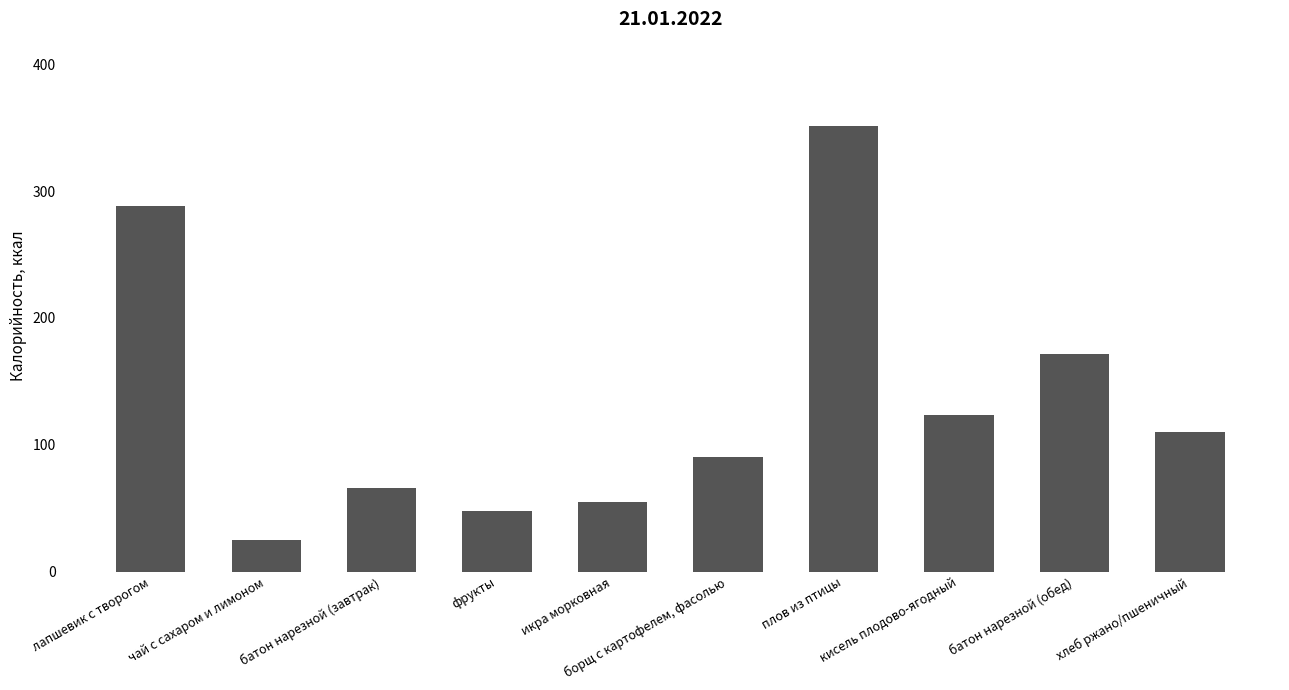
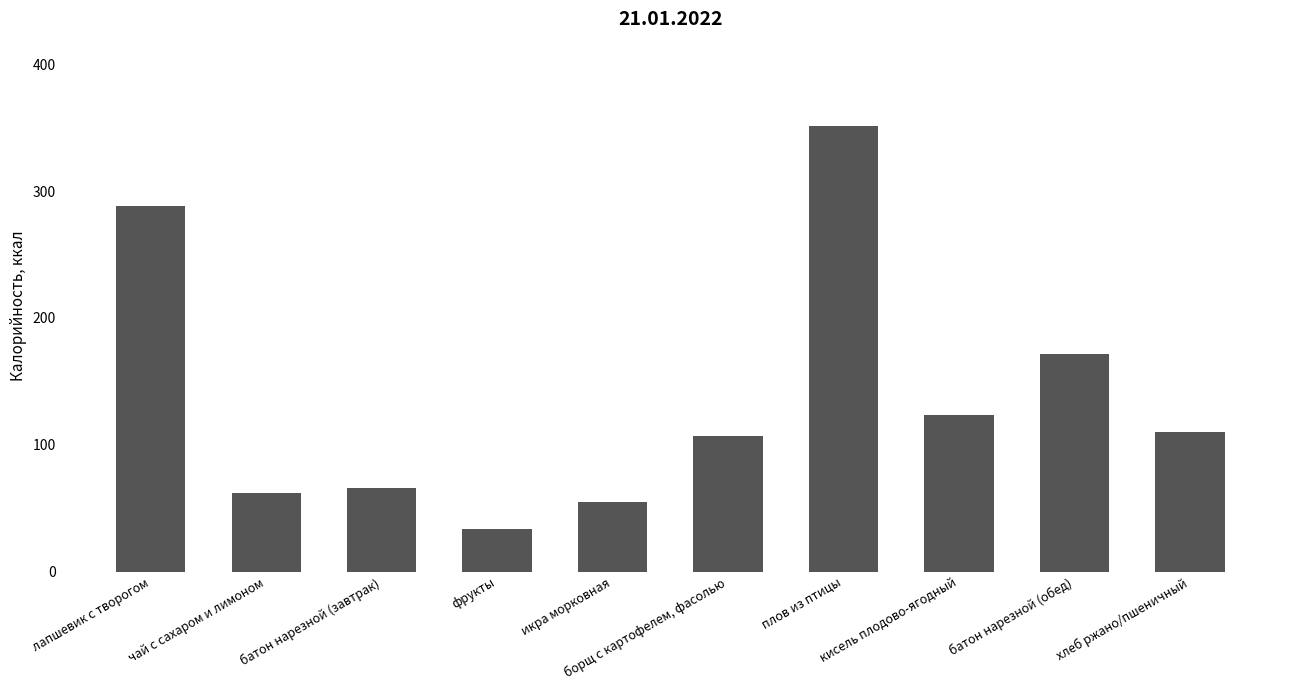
  {
    "лапшевик с творогом": 289,
-   "чай с сахаром и лимоном": 25,
+   "чай с сахаром и лимоном": 62,
    "батон нарезной (завтрак)": 66,
-   "фрукты": 48,
+   "фрукты": 33,
    "икра морковная": 55,
-   "борщ с картофелем, фасолью": 90,
+   "борщ с картофелем, фасолью": 107,
    "плов из птицы": 351,
    "кисель плодово-ягодный": 123,
    "батон нарезной (обед)": 172,
    "хлеб ржано/пшеничный": 110
  }
